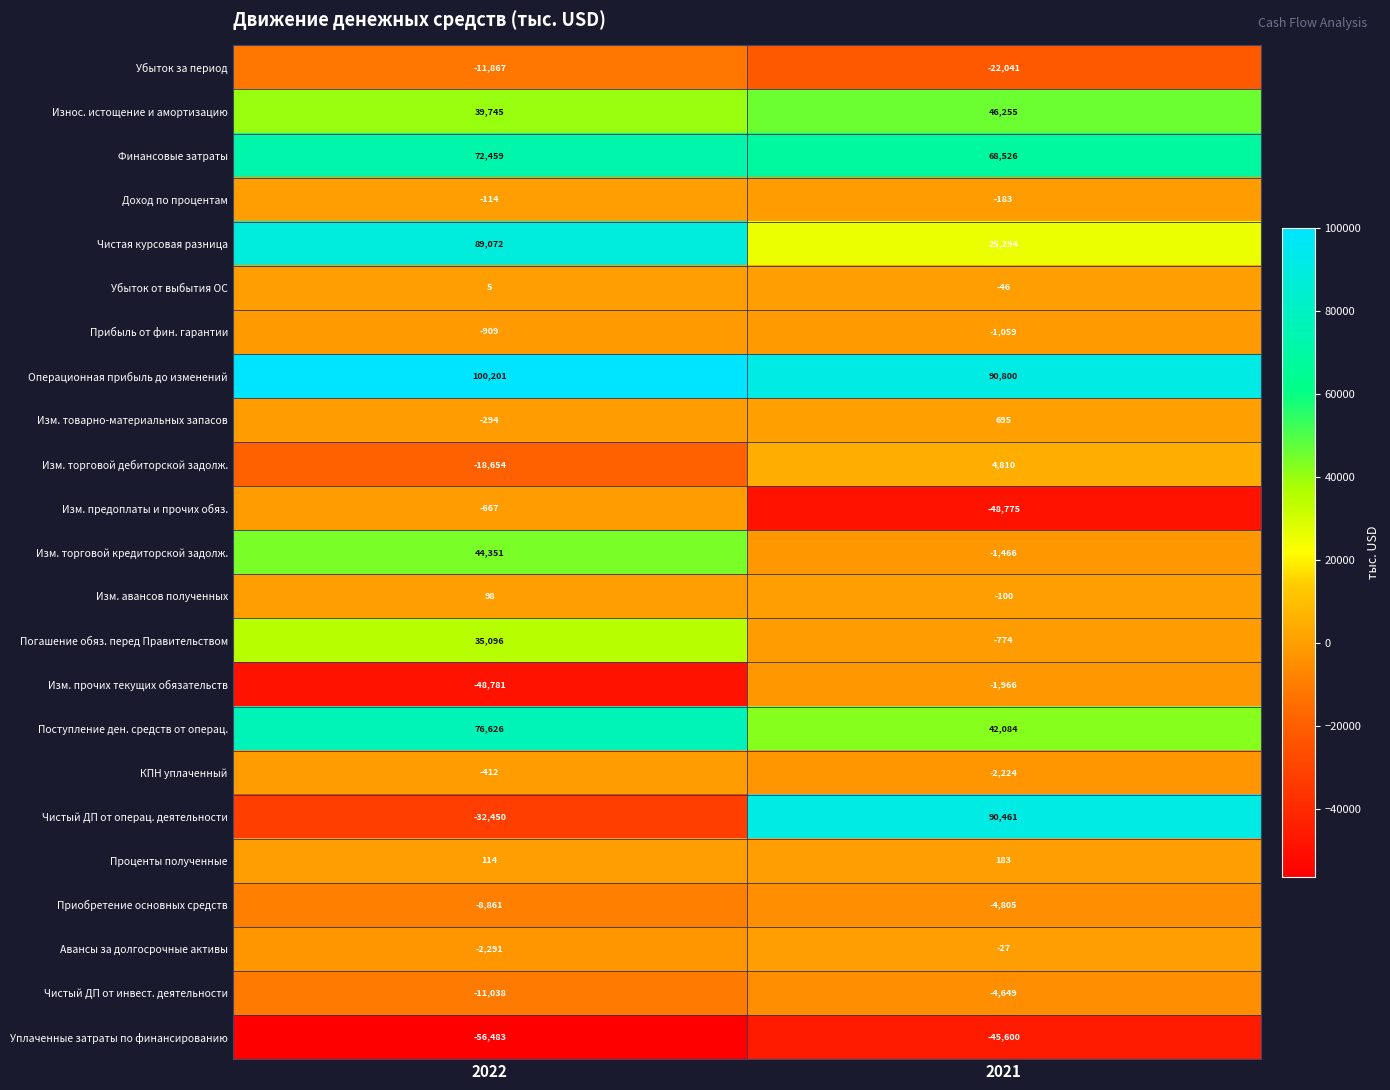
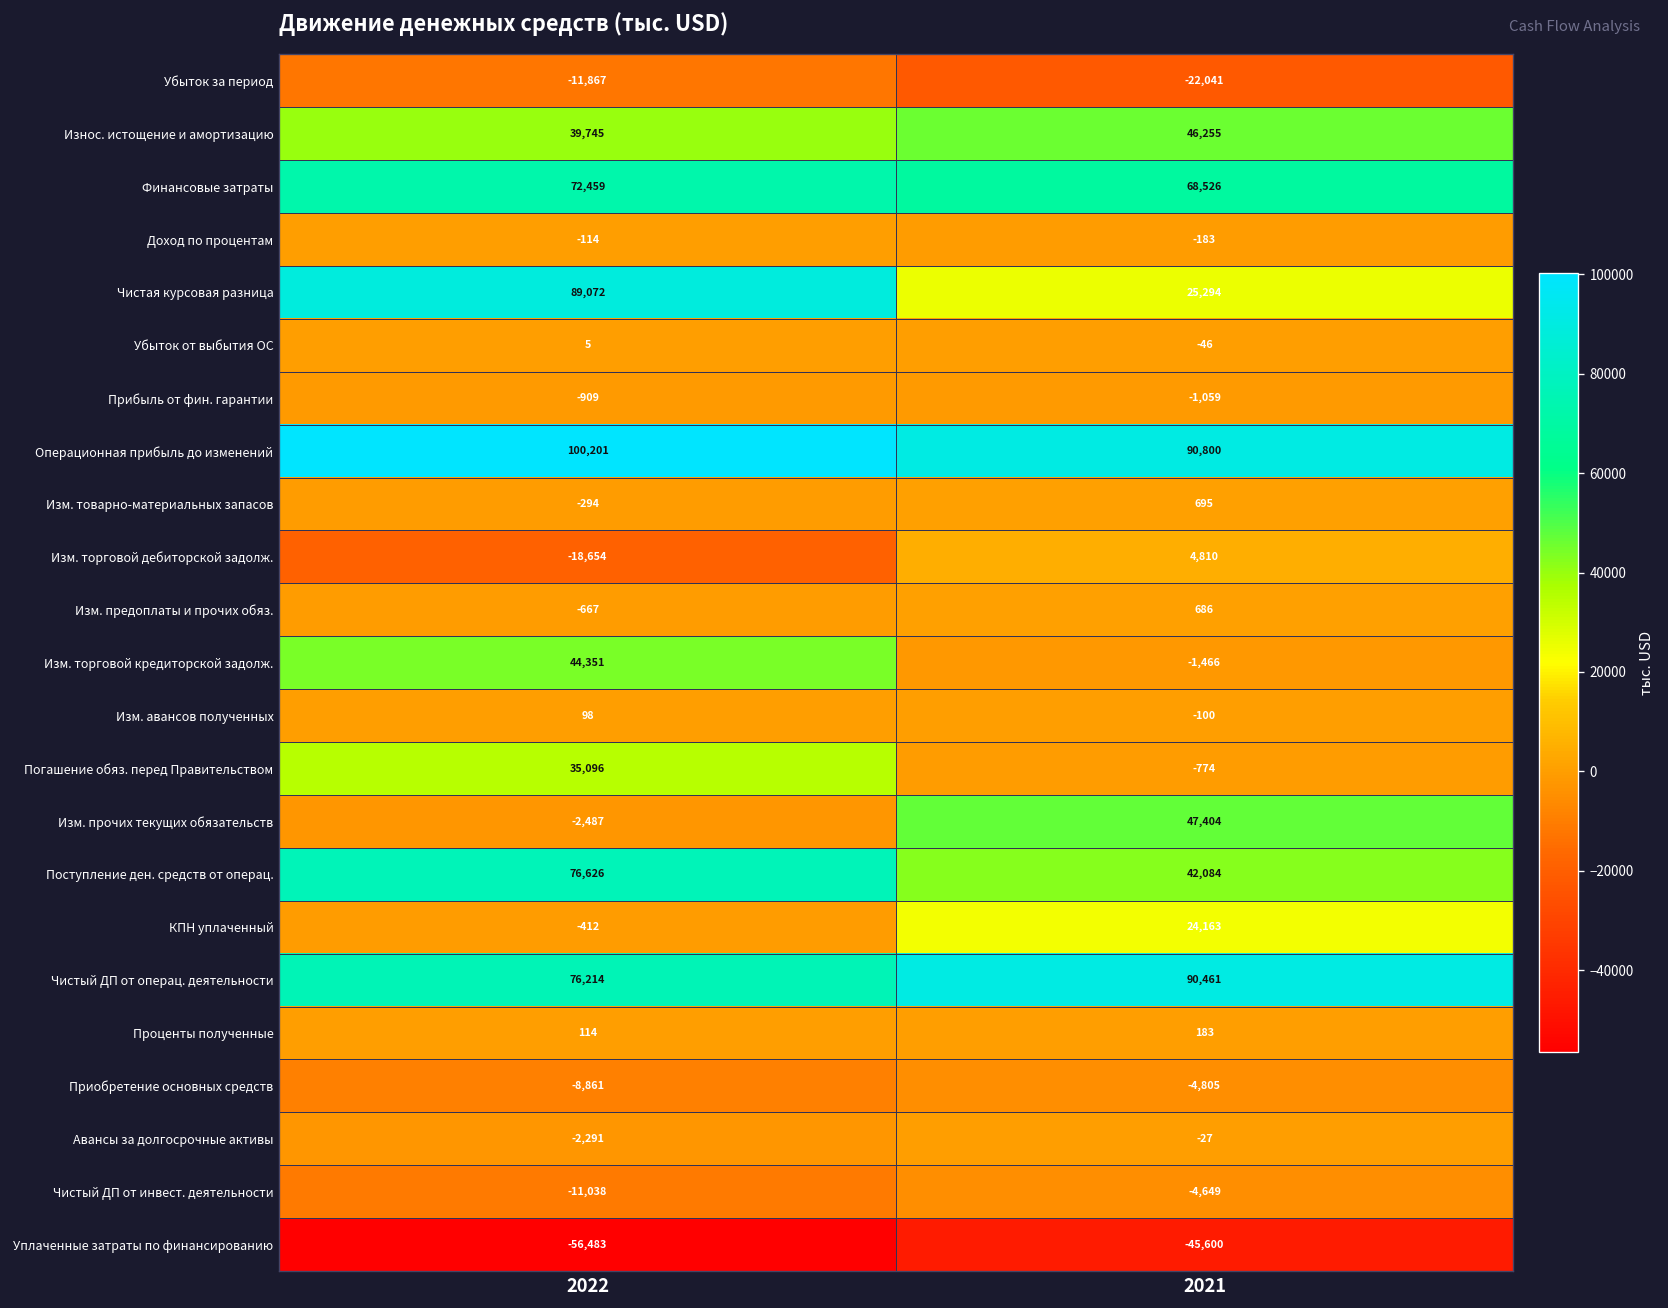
  {
    "Убыток за период": {
      "2022": "-11,867",
      "2021": "-22,041"
    },
    "Износ. истощение и амортизацию": {
      "2022": "39,745",
      "2021": "46,255"
    },
    "Финансовые затраты": {
      "2022": "72,459",
      "2021": "68,526"
    },
    "Доход по процентам": {
      "2022": "-114",
      "2021": "-183"
    },
    "Чистая курсовая разница": {
      "2022": "89,072",
      "2021": "25,294"
    },
    "Убыток от выбытия ОС": {
      "2022": "5",
      "2021": "-46"
    },
    "Прибыль от фин. гарантии": {
      "2022": "-909",
      "2021": "-1,059"
    },
    "Операционная прибыль до изменений": {
      "2022": "100,201",
      "2021": "90,800"
    },
    "Изм. товарно-материальных запасов": {
      "2022": "-294",
      "2021": "695"
    },
    "Изм. торговой дебиторской задолж.": {
      "2022": "-18,654",
      "2021": "4,810"
    },
    "Изм. предоплаты и прочих обяз.": {
      "2022": "-667",
-     "2021": "-48,775"
+     "2021": "686"
    },
    "Изм. торговой кредиторской задолж.": {
      "2022": "44,351",
      "2021": "-1,466"
    },
    "Изм. авансов полученных": {
      "2022": "98",
      "2021": "-100"
    },
    "Погашение обяз. перед Правительством": {
      "2022": "35,096",
      "2021": "-774"
    },
    "Изм. прочих текущих обязательств": {
-     "2022": "-48,781",
-     "2021": "-1,966"
+     "2022": "-2,487",
+     "2021": "47,404"
    },
    "Поступление ден. средств от операц.": {
      "2022": "76,626",
      "2021": "42,084"
    },
    "КПН уплаченный": {
      "2022": "-412",
-     "2021": "-2,224"
+     "2021": "24,163"
    },
    "Чистый ДП от операц. деятельности": {
-     "2022": "-32,450",
+     "2022": "76,214",
      "2021": "90,461"
    },
    "Проценты полученные": {
      "2022": "114",
      "2021": "183"
    },
    "Приобретение основных средств": {
      "2022": "-8,861",
      "2021": "-4,805"
    },
    "Авансы за долгосрочные активы": {
      "2022": "-2,291",
      "2021": "-27"
    },
    "Чистый ДП от инвест. деятельности": {
      "2022": "-11,038",
      "2021": "-4,649"
    },
    "Уплаченные затраты по финансированию": {
      "2022": "-56,483",
      "2021": "-45,600"
    }
  }
